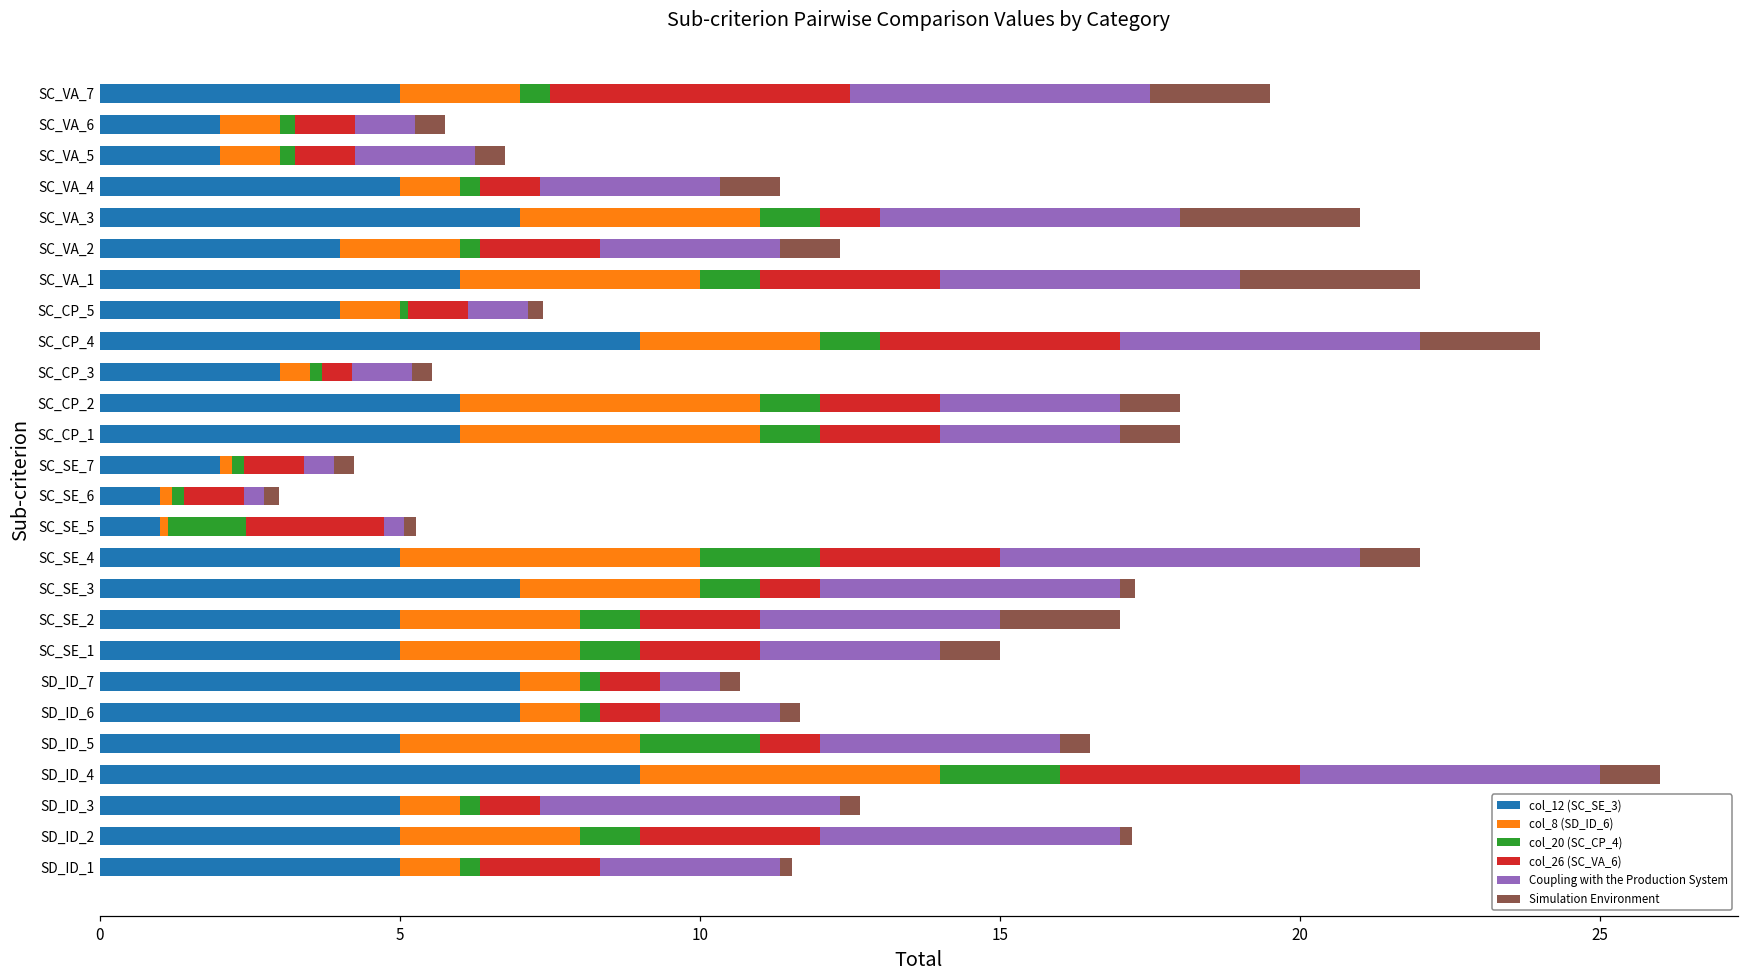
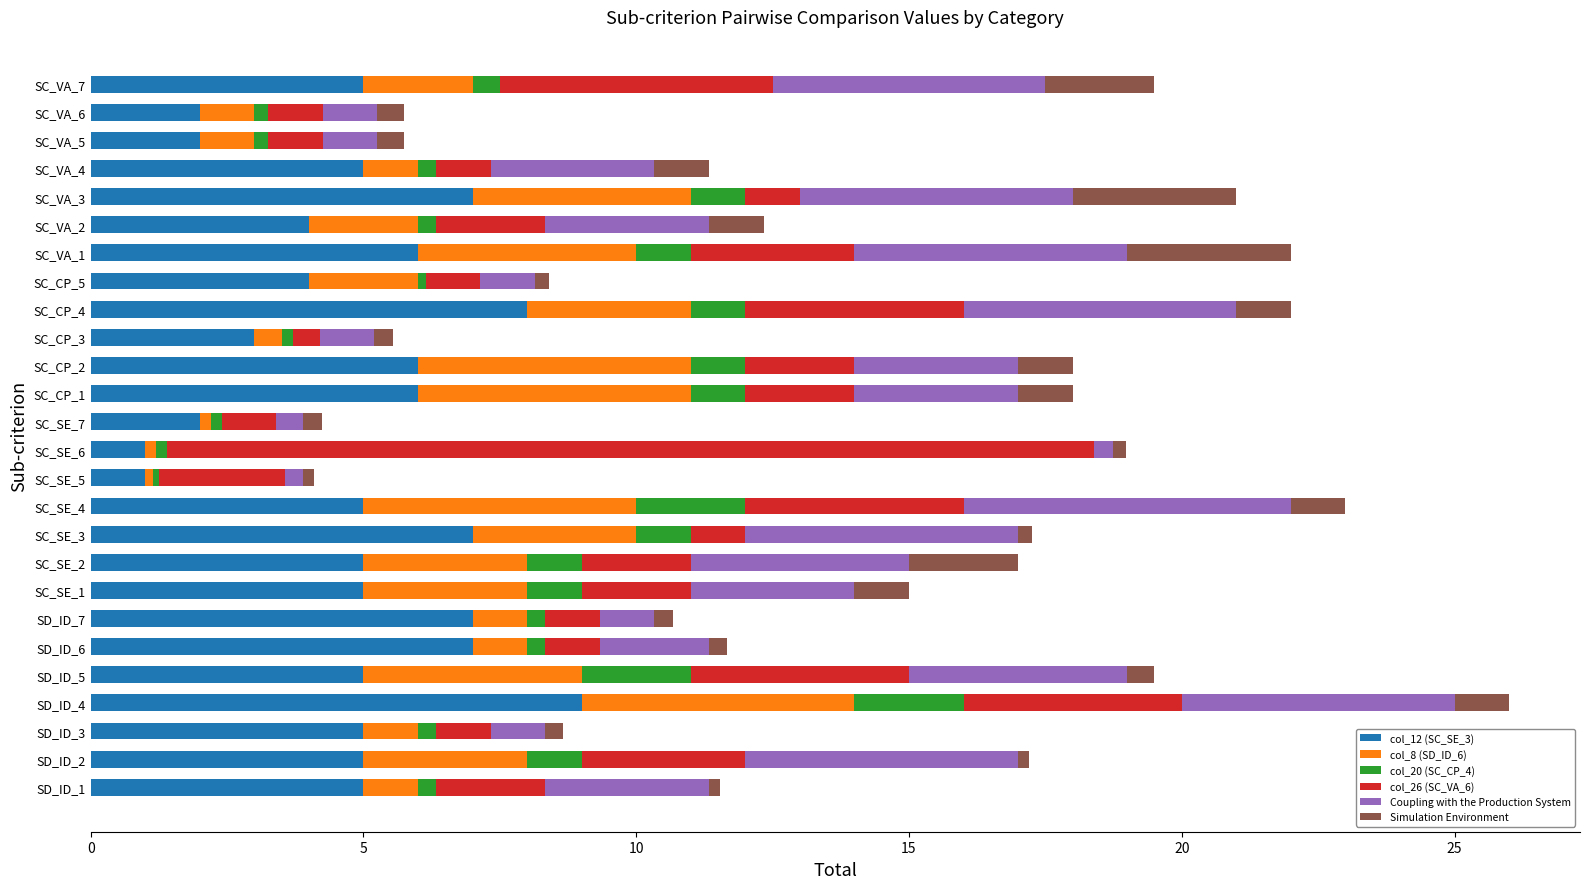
  {
    "col_12 (SC_SE_3)": {
      "SC_VA_7": 5,
      "SC_VA_6": 2,
      "SC_VA_5": 2,
      "SC_VA_4": 5,
      "SC_VA_3": 7,
      "SC_VA_2": 4,
      "SC_VA_1": 6,
      "SC_CP_5": 4,
-     "SC_CP_4": 9,
+     "SC_CP_4": 8,
      "SC_CP_3": 3,
      "SC_CP_2": 6,
      "SC_CP_1": 6,
      "SC_SE_7": 2,
      "SC_SE_6": 1,
      "SC_SE_5": 1,
      "SC_SE_4": 5,
      "SC_SE_3": 7,
      "SC_SE_2": 5,
      "SC_SE_1": 5,
      "SD_ID_7": 7,
      "SD_ID_6": 7,
      "SD_ID_5": 5,
      "SD_ID_4": 9,
      "SD_ID_3": 5,
      "SD_ID_2": 5,
      "SD_ID_1": 5
    },
    "col_8 (SD_ID_6)": {
      "SC_VA_7": 2,
      "SC_VA_6": 1,
      "SC_VA_5": 1,
      "SC_VA_4": 1,
      "SC_VA_3": 4,
      "SC_VA_2": 2,
      "SC_VA_1": 4,
-     "SC_CP_5": 1,
+     "SC_CP_5": 2,
      "SC_CP_4": 3,
      "SC_CP_3": 0.5,
      "SC_CP_2": 5,
      "SC_CP_1": 5,
      "SC_SE_7": 0.2,
      "SC_SE_6": 0.2,
      "SC_SE_5": 0.1,
      "SC_SE_4": 5,
      "SC_SE_3": 3,
      "SC_SE_2": 3,
      "SC_SE_1": 3,
      "SD_ID_7": 1,
      "SD_ID_6": 1,
      "SD_ID_5": 4,
      "SD_ID_4": 5,
      "SD_ID_3": 1,
      "SD_ID_2": 3,
      "SD_ID_1": 1
    },
    "col_20 (SC_CP_4)": {
      "SC_VA_7": 0.5,
      "SC_VA_6": 0.3,
      "SC_VA_5": 0.3,
      "SC_VA_4": 0.3,
      "SC_VA_3": 1.0,
      "SC_VA_2": 0.3,
      "SC_VA_1": 1.0,
      "SC_CP_5": 0.1,
      "SC_CP_4": 1.0,
      "SC_CP_3": 0.2,
      "SC_CP_2": 1.0,
      "SC_CP_1": 1.0,
      "SC_SE_7": 0.2,
      "SC_SE_6": 0.2,
-     "SC_SE_5": 1.3,
+     "SC_SE_5": 0.1,
      "SC_SE_4": 2.0,
      "SC_SE_3": 1.0,
      "SC_SE_2": 1.0,
      "SC_SE_1": 1.0,
      "SD_ID_7": 0.3,
      "SD_ID_6": 0.3,
      "SD_ID_5": 2.0,
      "SD_ID_4": 2.0,
      "SD_ID_3": 0.3,
      "SD_ID_2": 1.0,
      "SD_ID_1": 0.3
    },
    "col_26 (SC_VA_6)": {
      "SC_VA_7": 5,
      "SC_VA_6": 1,
      "SC_VA_5": 1,
      "SC_VA_4": 1,
      "SC_VA_3": 1,
      "SC_VA_2": 2,
      "SC_VA_1": 3,
      "SC_CP_5": 1,
      "SC_CP_4": 4,
      "SC_CP_3": 0.5,
      "SC_CP_2": 2,
      "SC_CP_1": 2,
      "SC_SE_7": 1,
-     "SC_SE_6": 1,
+     "SC_SE_6": 17,
      "SC_SE_5": 2.3,
-     "SC_SE_4": 3,
+     "SC_SE_4": 4,
      "SC_SE_3": 1,
      "SC_SE_2": 2,
      "SC_SE_1": 2,
      "SD_ID_7": 1,
      "SD_ID_6": 1,
-     "SD_ID_5": 1,
+     "SD_ID_5": 4,
      "SD_ID_4": 4,
      "SD_ID_3": 1,
      "SD_ID_2": 3,
      "SD_ID_1": 2
    },
    "Coupling with the Production System": {
      "SC_VA_7": 5,
      "SC_VA_6": 1,
-     "SC_VA_5": 2,
+     "SC_VA_5": 1,
      "SC_VA_4": 3,
      "SC_VA_3": 5,
      "SC_VA_2": 3,
      "SC_VA_1": 5,
      "SC_CP_5": 1,
      "SC_CP_4": 5,
      "SC_CP_3": 1,
      "SC_CP_2": 3,
      "SC_CP_1": 3,
      "SC_SE_7": 0.5,
      "SC_SE_6": 0.3,
      "SC_SE_5": 0.3,
      "SC_SE_4": 6,
      "SC_SE_3": 5,
      "SC_SE_2": 4,
      "SC_SE_1": 3,
      "SD_ID_7": 1,
      "SD_ID_6": 2,
      "SD_ID_5": 4,
      "SD_ID_4": 5,
-     "SD_ID_3": 5,
+     "SD_ID_3": 1,
      "SD_ID_2": 5,
      "SD_ID_1": 3
    },
    "Simulation Environment": {
      "SC_VA_7": 2,
      "SC_VA_6": 0.5,
      "SC_VA_5": 0.5,
      "SC_VA_4": 1,
      "SC_VA_3": 3,
      "SC_VA_2": 1,
      "SC_VA_1": 3,
      "SC_CP_5": 0.3,
-     "SC_CP_4": 2,
+     "SC_CP_4": 1,
      "SC_CP_3": 0.3,
      "SC_CP_2": 1,
      "SC_CP_1": 1,
      "SC_SE_7": 0.3,
      "SC_SE_6": 0.3,
      "SC_SE_5": 0.2,
      "SC_SE_4": 1,
      "SC_SE_3": 0.3,
      "SC_SE_2": 2,
      "SC_SE_1": 1,
      "SD_ID_7": 0.3,
      "SD_ID_6": 0.3,
      "SD_ID_5": 0.5,
      "SD_ID_4": 1,
      "SD_ID_3": 0.3,
      "SD_ID_2": 0.2,
      "SD_ID_1": 0.2
    }
  }
